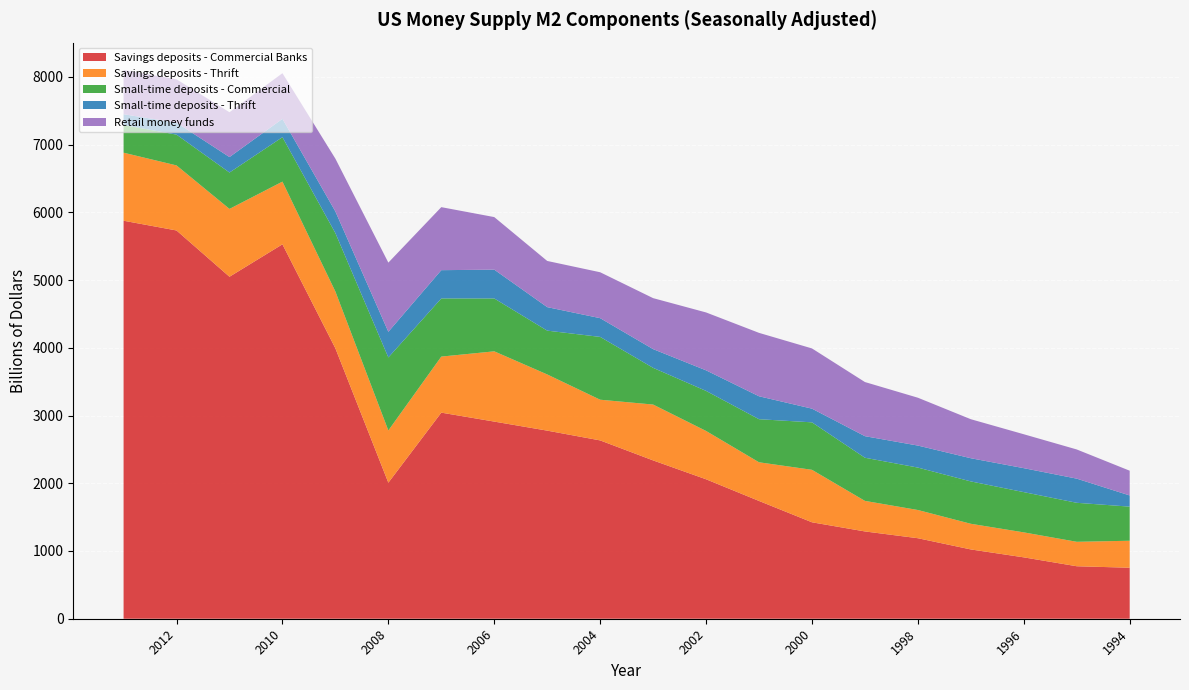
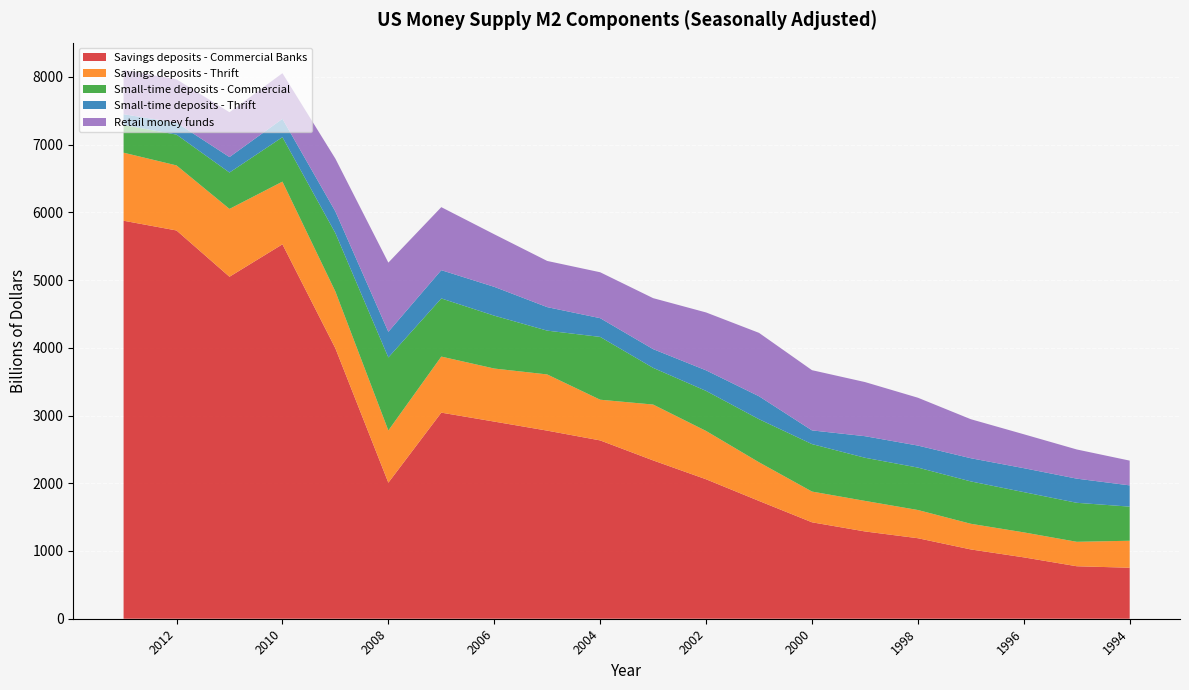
  {
    "Savings deposits - Commercial Banks": {
      "2012": 5700,
      "2010": 5500,
      "2008": 2000,
      "2006": 2900,
      "2004": 2600,
      "2002": 2100,
      "2000": 1400,
      "1998": 1200,
      "1996": 900,
      "1994": 800
    },
    "Savings deposits - Thrift": {
      "2012": 1000,
      "2010": 900,
      "2008": 800,
-     "2006": 1000,
+     "2006": 800,
      "2004": 600,
      "2002": 700,
-     "2000": 800,
+     "2000": 500,
      "1998": 400,
      "1996": 400,
      "1994": 400
    },
    "Small-time deposits - Commercial": {
      "2012": 500,
      "2010": 700,
      "2008": 1100,
      "2006": 800,
      "2004": 900,
      "2002": 600,
      "2000": 700,
      "1998": 600,
      "1996": 600,
      "1994": 500
    },
    "Small-time deposits - Thrift": {
      "2008": 400,
      "2006": 400,
      "2004": 300,
      "2002": 300,
      "2000": 200,
      "1998": 300,
      "1996": 400,
-     "1994": 200
+     "1994": 300
    },
    "Retail money funds": {
      "2008": 1000,
      "2006": 800,
      "2004": 700,
      "2002": 900,
      "2000": 900,
      "1998": 700,
      "1996": 500,
      "1994": 400
    }
  }
